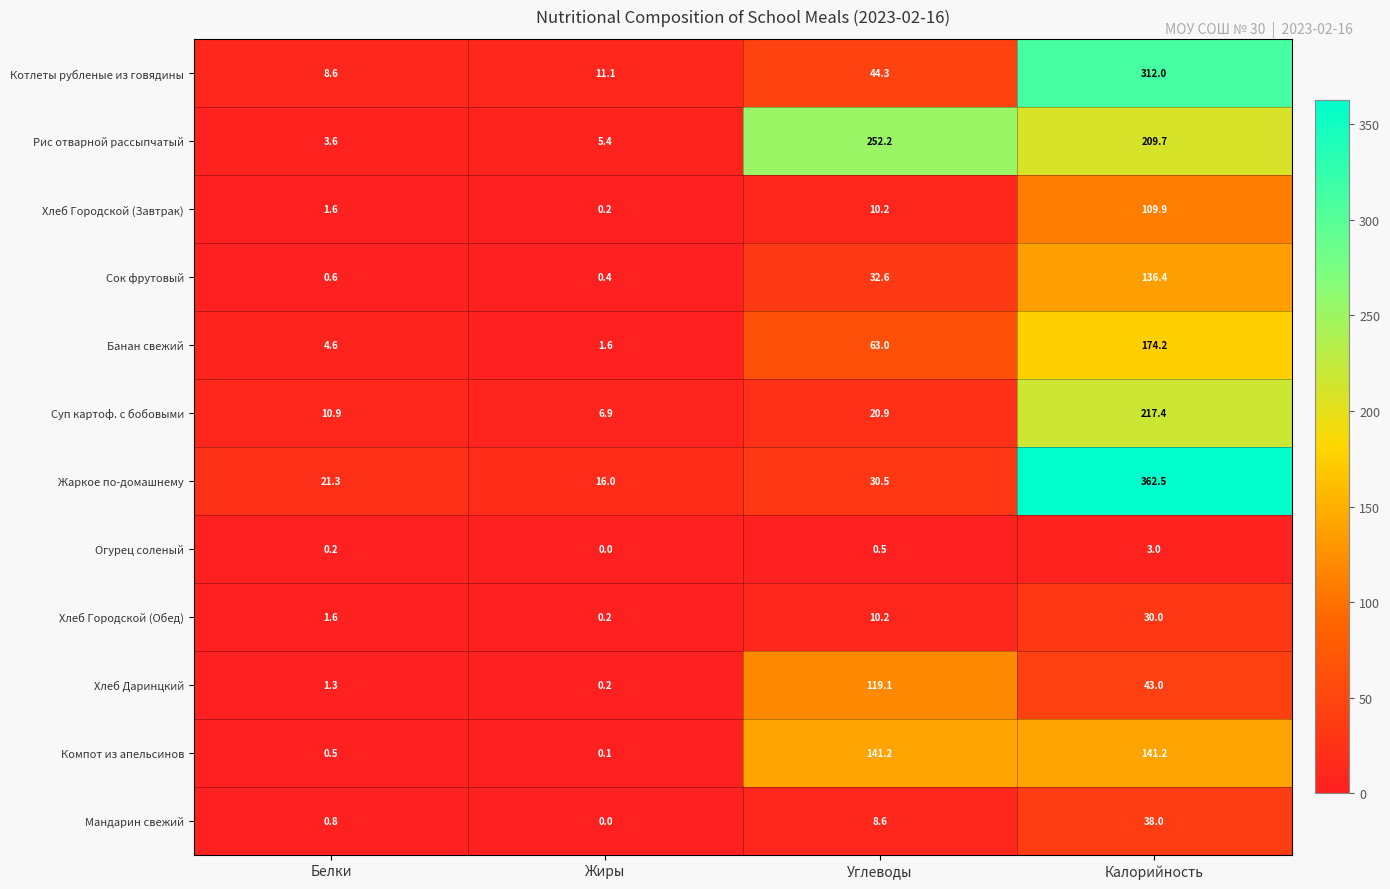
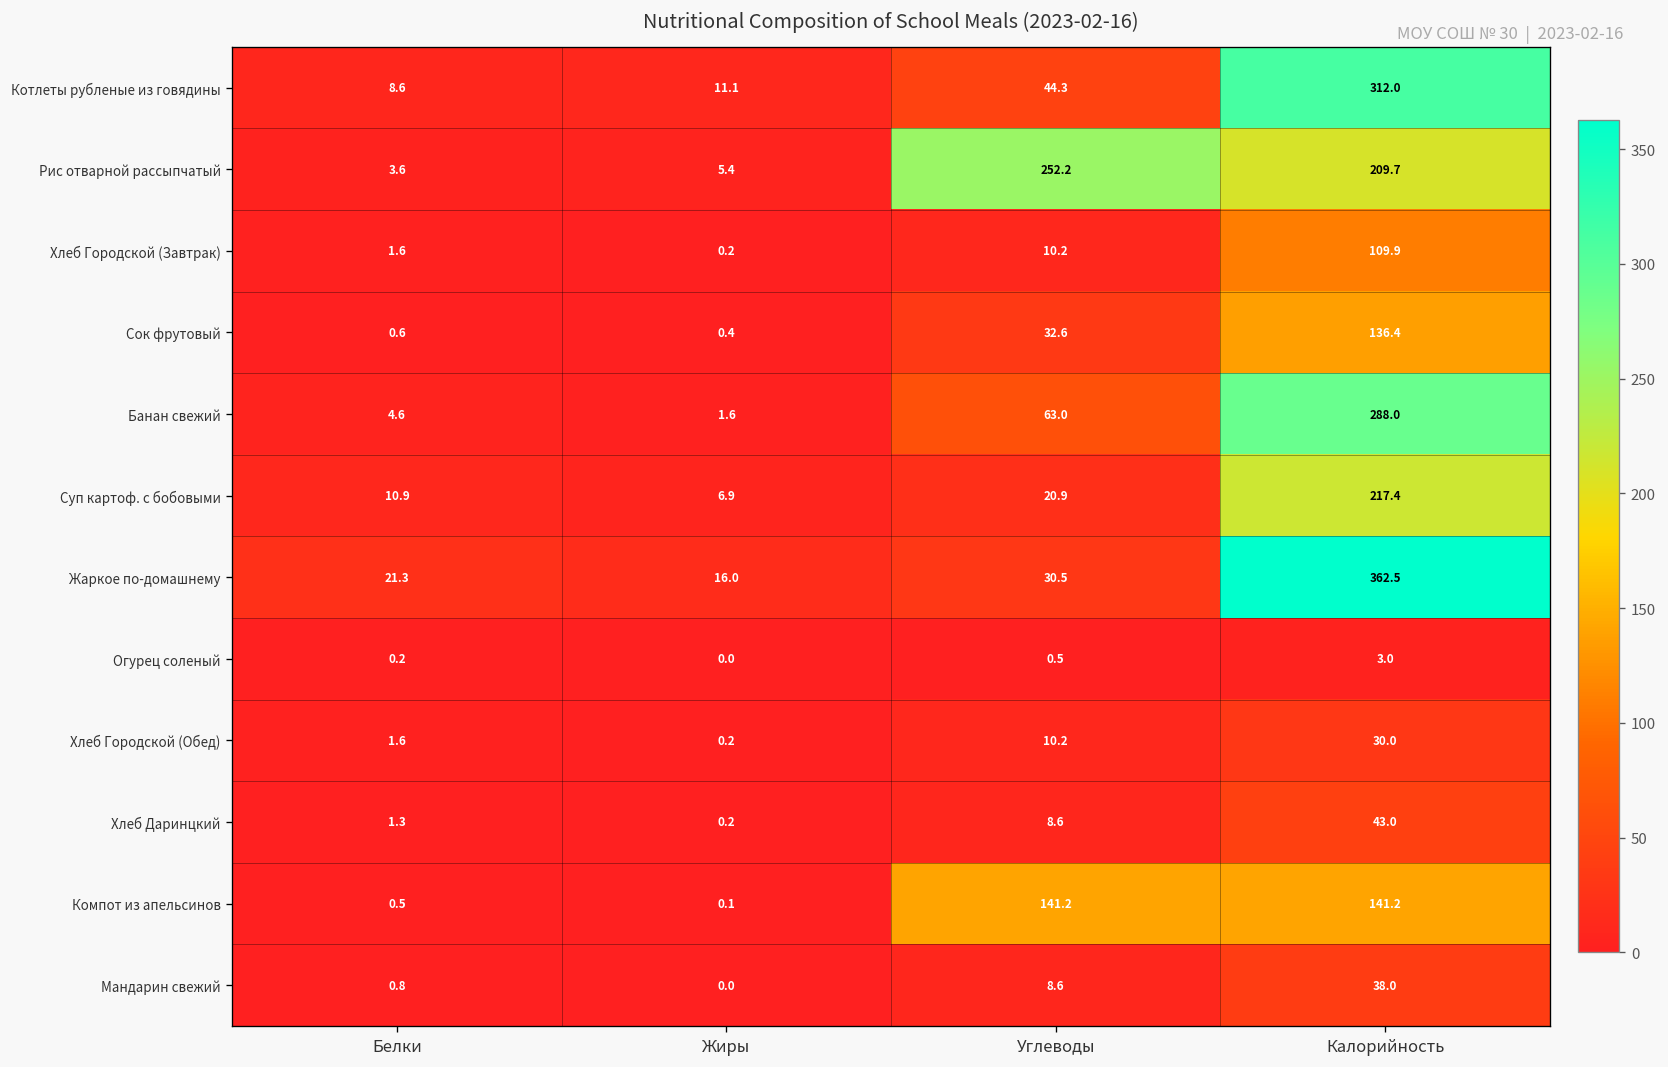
  {
    "Котлеты рубленые из говядины": {
      "Белки": 8.6,
      "Жиры": 11.1,
      "Углеводы": 44.3,
      "Калорийность": 312.0
    },
    "Рис отварной рассыпчатый": {
      "Белки": 3.6,
      "Жиры": 5.4,
      "Углеводы": 252.2,
      "Калорийность": 209.7
    },
    "Хлеб Городской (Завтрак)": {
      "Белки": 1.6,
      "Жиры": 0.2,
      "Углеводы": 10.2,
      "Калорийность": 109.9
    },
    "Сок фрутовый": {
      "Белки": 0.6,
      "Жиры": 0.4,
      "Углеводы": 32.6,
      "Калорийность": 136.4
    },
    "Банан свежий": {
      "Белки": 4.6,
      "Жиры": 1.6,
      "Углеводы": 63.0,
-     "Калорийность": 174.2
+     "Калорийность": 288.0
    },
    "Суп картоф. с бобовыми": {
      "Белки": 10.9,
      "Жиры": 6.9,
      "Углеводы": 20.9,
      "Калорийность": 217.4
    },
    "Жаркое по-домашнему": {
      "Белки": 21.3,
      "Жиры": 16.0,
      "Углеводы": 30.5,
      "Калорийность": 362.5
    },
    "Огурец соленый": {
      "Белки": 0.2,
      "Жиры": 0.0,
      "Углеводы": 0.5,
      "Калорийность": 3.0
    },
    "Хлеб Городской (Обед)": {
      "Белки": 1.6,
      "Жиры": 0.2,
      "Углеводы": 10.2,
      "Калорийность": 30.0
    },
    "Хлеб Даринцкий": {
      "Белки": 1.3,
      "Жиры": 0.2,
-     "Углеводы": 119.1,
+     "Углеводы": 8.6,
      "Калорийность": 43.0
    },
    "Компот из апельсинов": {
      "Белки": 0.5,
      "Жиры": 0.1,
      "Углеводы": 141.2,
      "Калорийность": 141.2
    },
    "Мандарин свежий": {
      "Белки": 0.8,
      "Жиры": 0.0,
      "Углеводы": 8.6,
      "Калорийность": 38.0
    }
  }
